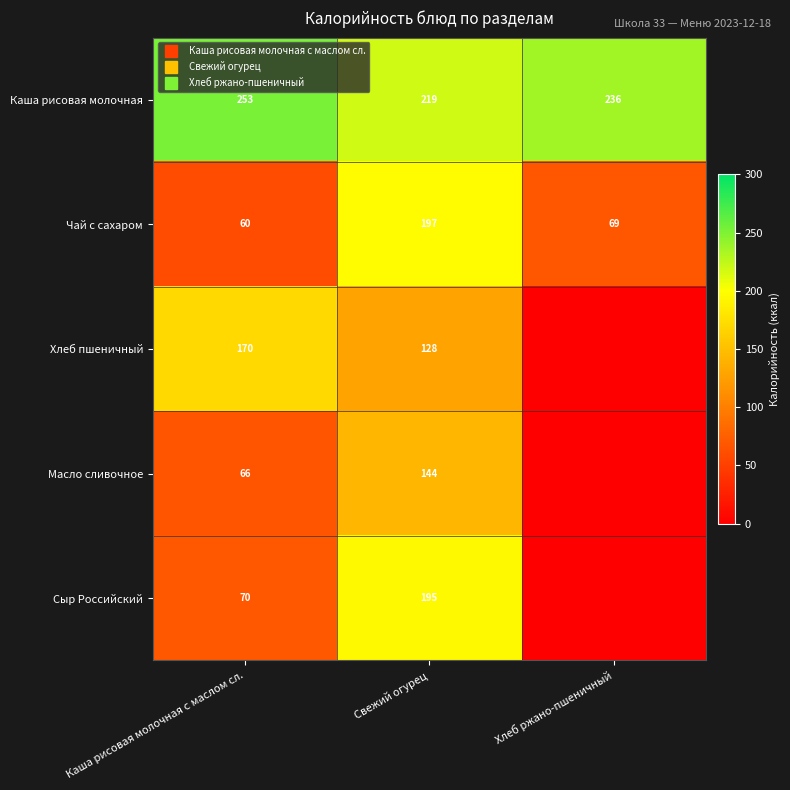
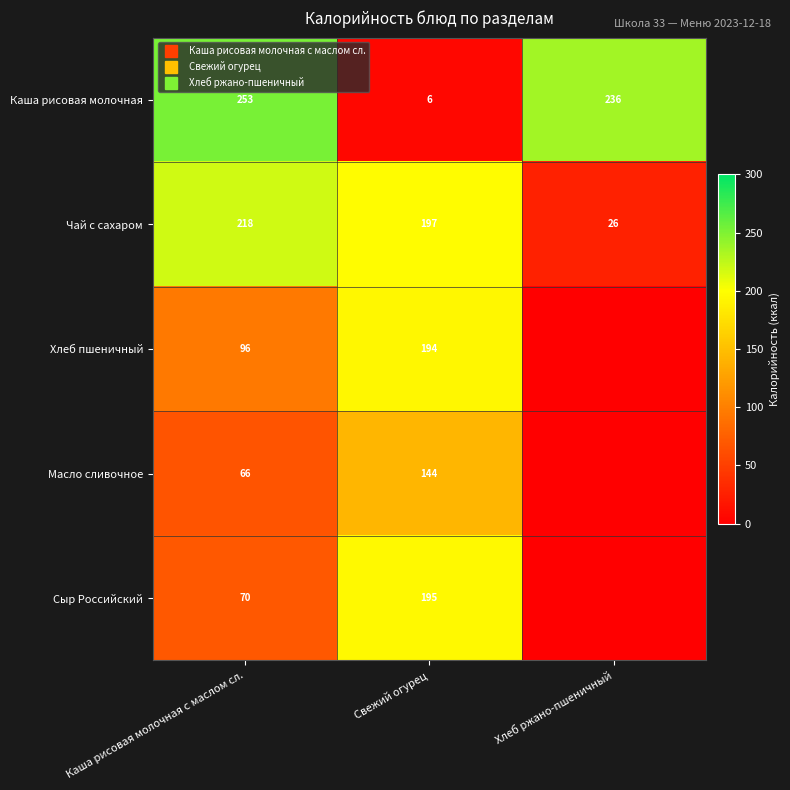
  {
    "Каша рисовая молочная": {
      "Каша рисовая молочная с маслом сл.": 253,
-     "Свежий огурец": 219,
+     "Свежий огурец": 6,
      "Хлеб ржано-пшеничный": 236
    },
    "Чай с сахаром": {
-     "Каша рисовая молочная с маслом сл.": 60,
+     "Каша рисовая молочная с маслом сл.": 218,
      "Свежий огурец": 197,
-     "Хлеб ржано-пшеничный": 69
+     "Хлеб ржано-пшеничный": 26
    },
    "Хлеб пшеничный": {
-     "Каша рисовая молочная с маслом сл.": 170,
-     "Свежий огурец": 128
+     "Каша рисовая молочная с маслом сл.": 96,
+     "Свежий огурец": 194
    },
    "Масло сливочное": {
      "Каша рисовая молочная с маслом сл.": 66,
      "Свежий огурец": 144
    },
    "Сыр Российский": {
      "Каша рисовая молочная с маслом сл.": 70,
      "Свежий огурец": 195
    }
  }
